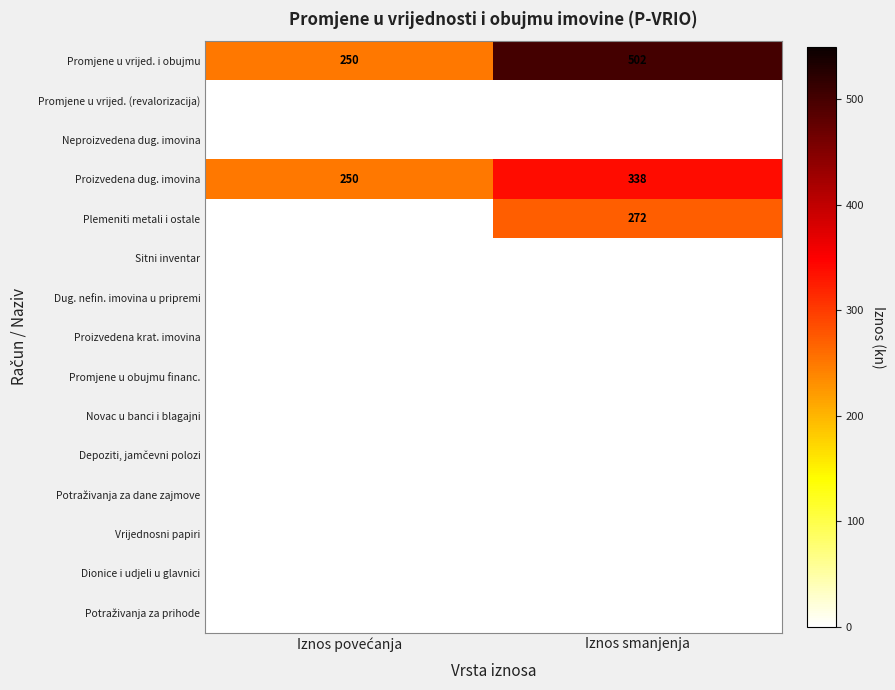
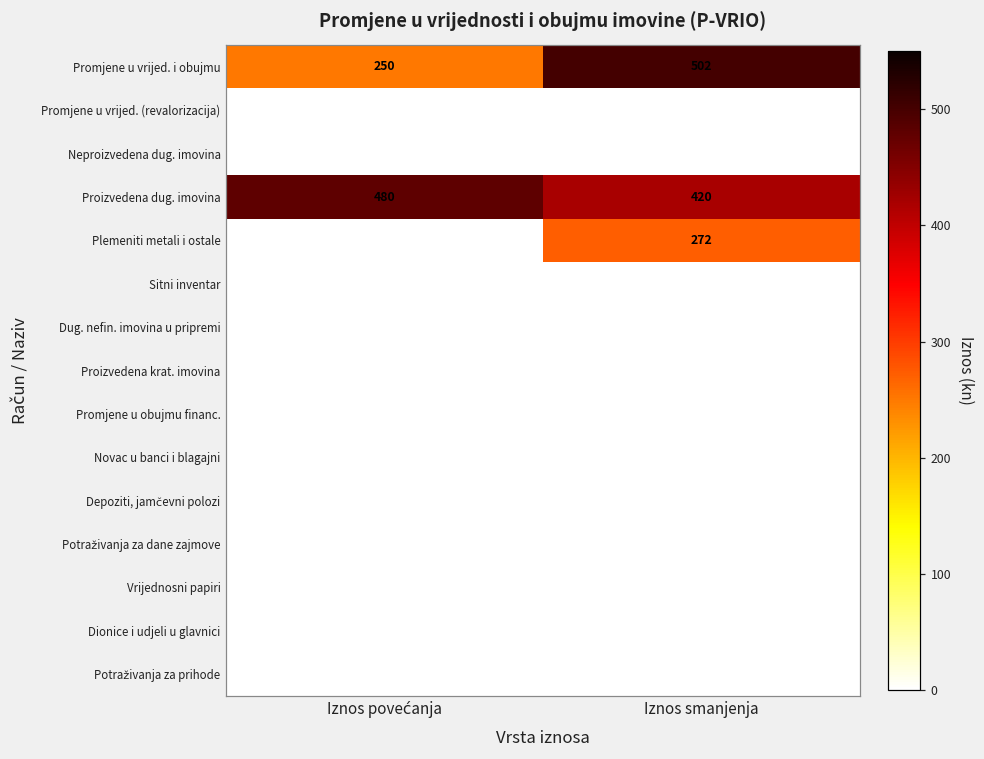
  {
    "Promjene u vrijed. i obujmu": {
      "Iznos povećanja": 250,
      "Iznos smanjenja": 502
    },
    "Proizvedena dug. imovina": {
-     "Iznos povećanja": 250,
-     "Iznos smanjenja": 338
+     "Iznos povećanja": 480,
+     "Iznos smanjenja": 420
    },
    "Plemeniti metali i ostale": {
      "Iznos smanjenja": 272
    }
  }
